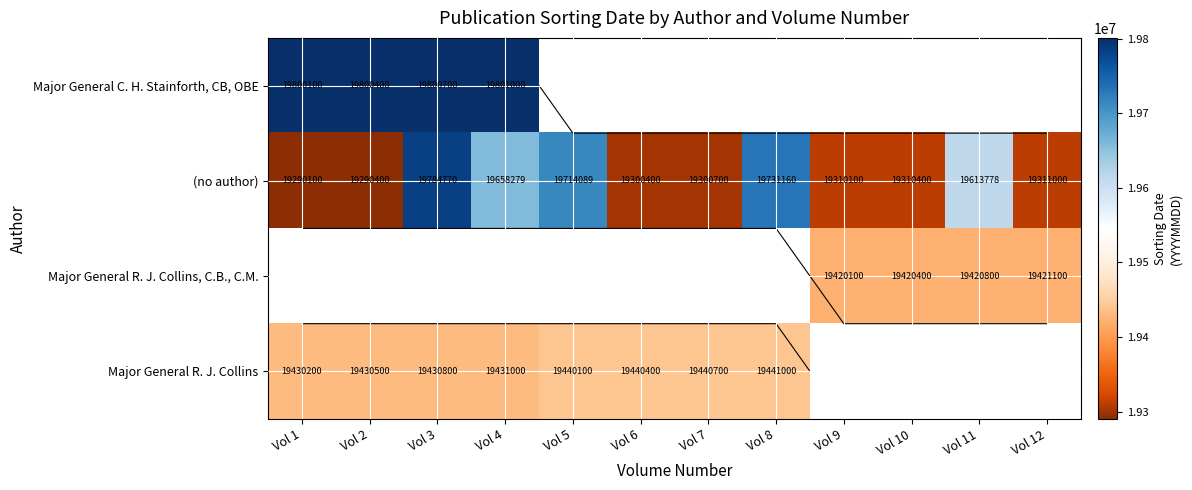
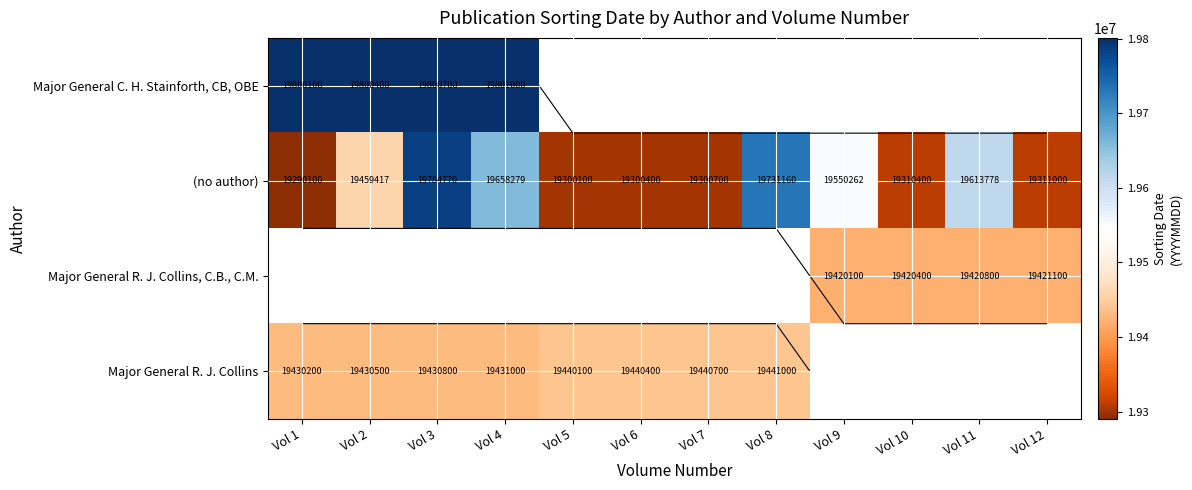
  {
    "Major General C. H. Stainforth, CB, OBE": {
      "Vol 1": 19800100,
      "Vol 2": 19800400,
      "Vol 3": 19800700,
      "Vol 4": 19801000
    },
    "(no author)": {
      "Vol 1": 19290100,
-     "Vol 2": 19290400,
+     "Vol 2": 19459417,
      "Vol 3": 19784770,
      "Vol 4": 19658279,
-     "Vol 5": 19714089,
+     "Vol 5": 19300100,
      "Vol 6": 19300400,
      "Vol 7": 19300700,
      "Vol 8": 19731160,
-     "Vol 9": 19310100,
+     "Vol 9": 19550262,
      "Vol 10": 19310400,
      "Vol 11": 19613778,
      "Vol 12": 19311000
    },
    "Major General R. J. Collins, C.B., C.M.": {
      "Vol 9": 19420100,
      "Vol 10": 19420400,
      "Vol 11": 19420800,
      "Vol 12": 19421100
    },
    "Major General R. J. Collins": {
      "Vol 1": 19430200,
      "Vol 2": 19430500,
      "Vol 3": 19430800,
      "Vol 4": 19431000,
      "Vol 5": 19440100,
      "Vol 6": 19440400,
      "Vol 7": 19440700,
      "Vol 8": 19441000
    }
  }
